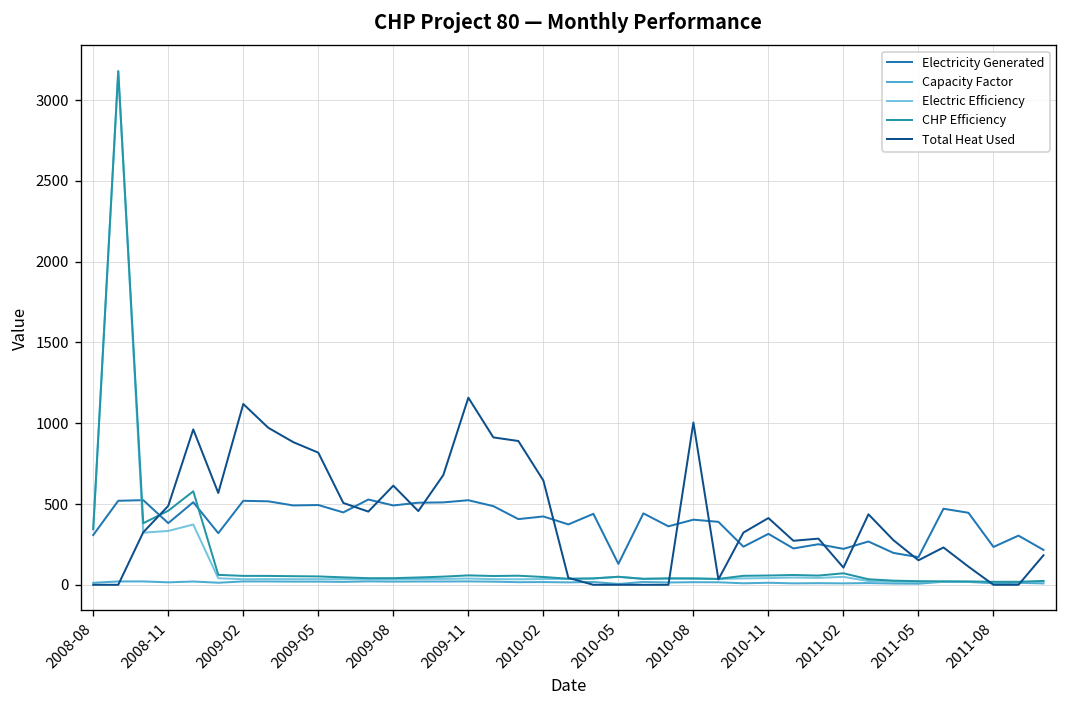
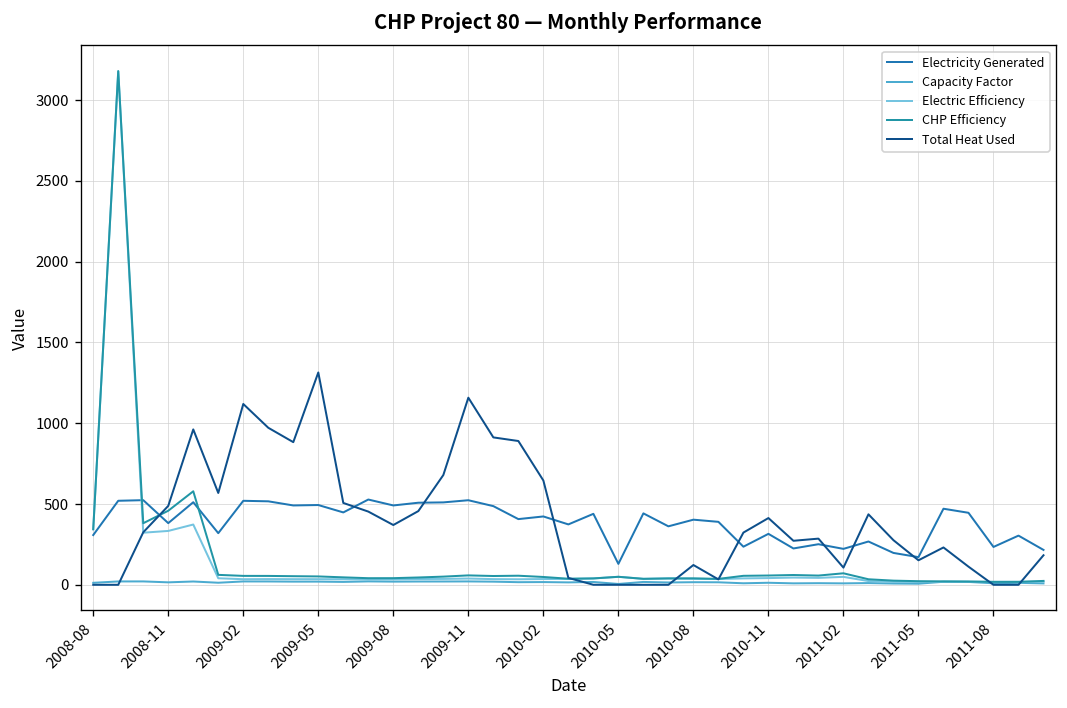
  {
    "Total Heat Used": {
      "2008-11": 490,
      "2009-02": 1120,
-     "2009-05": 820,
-     "2009-08": 610,
+     "2009-05": 1310,
+     "2009-08": 370,
      "2009-11": 1160,
      "2010-02": 650,
-     "2010-08": 1000,
+     "2010-08": 120,
      "2010-11": 410,
      "2011-02": 110,
      "2011-05": 150
    }
  }
